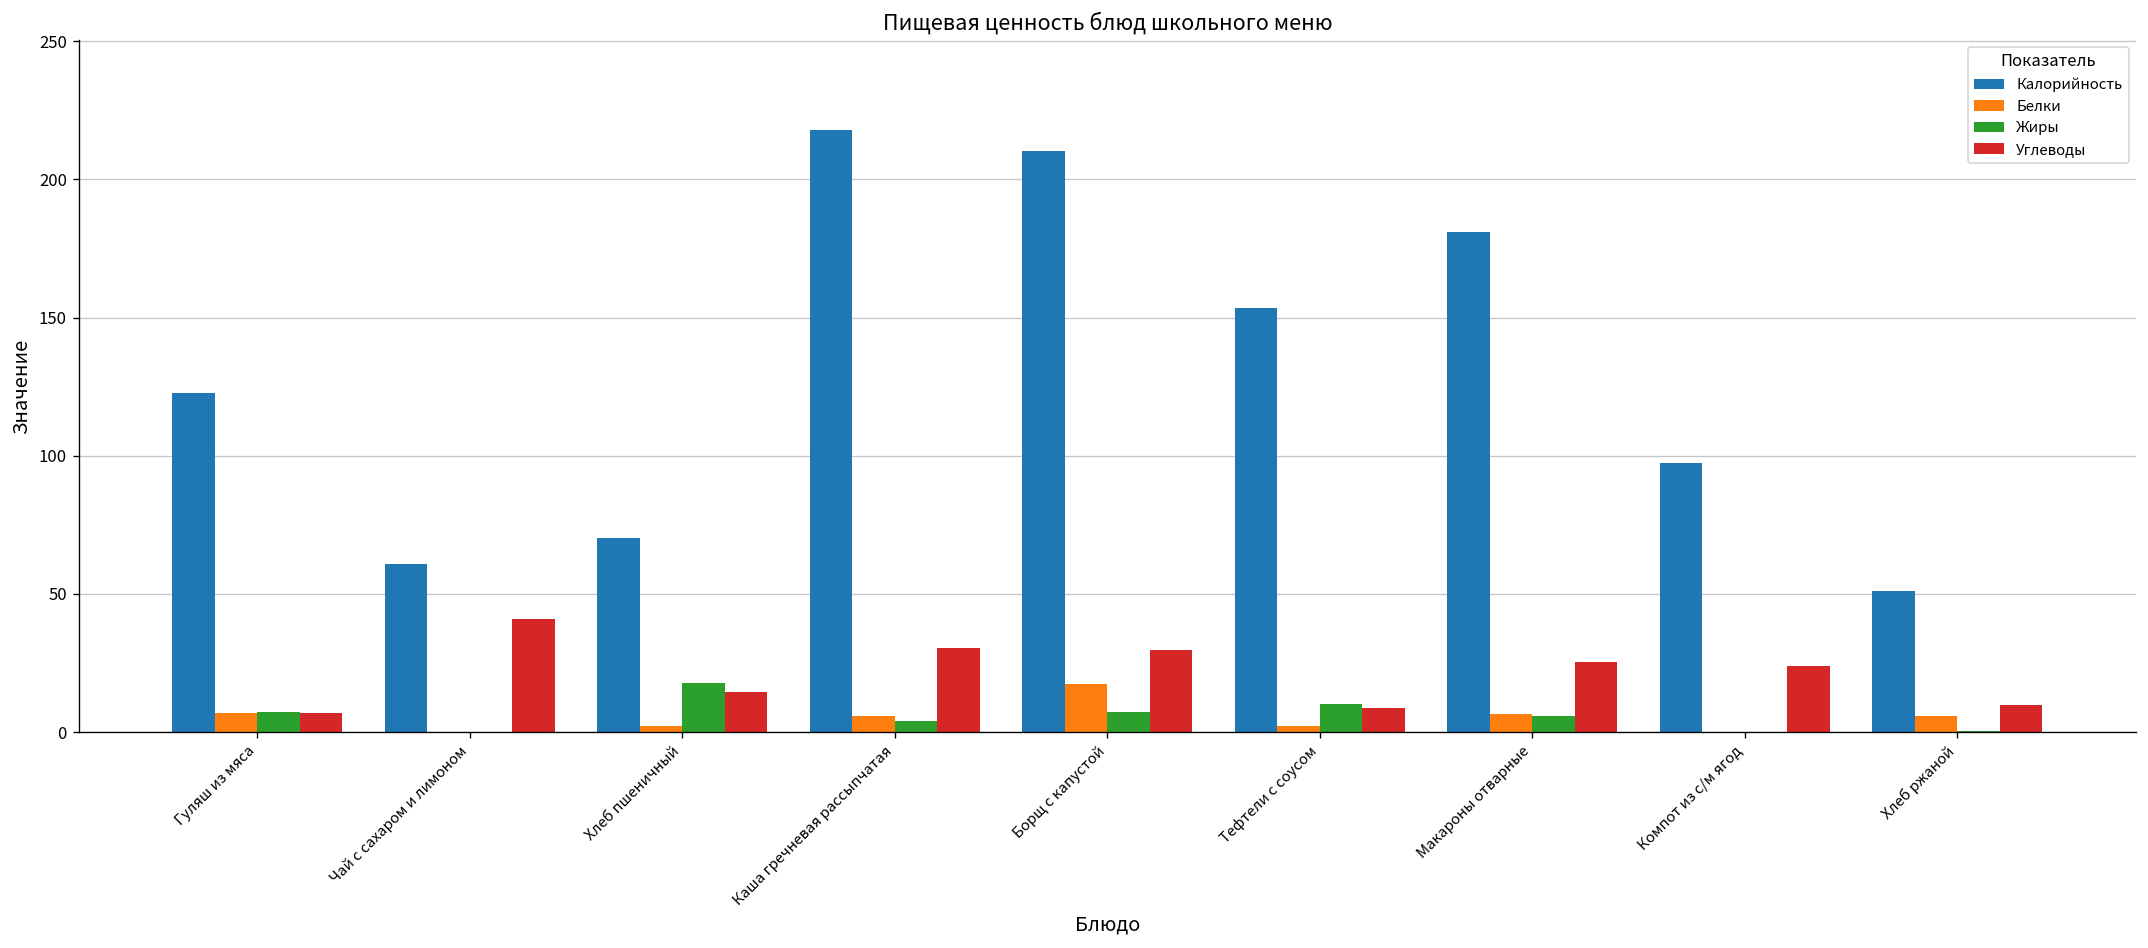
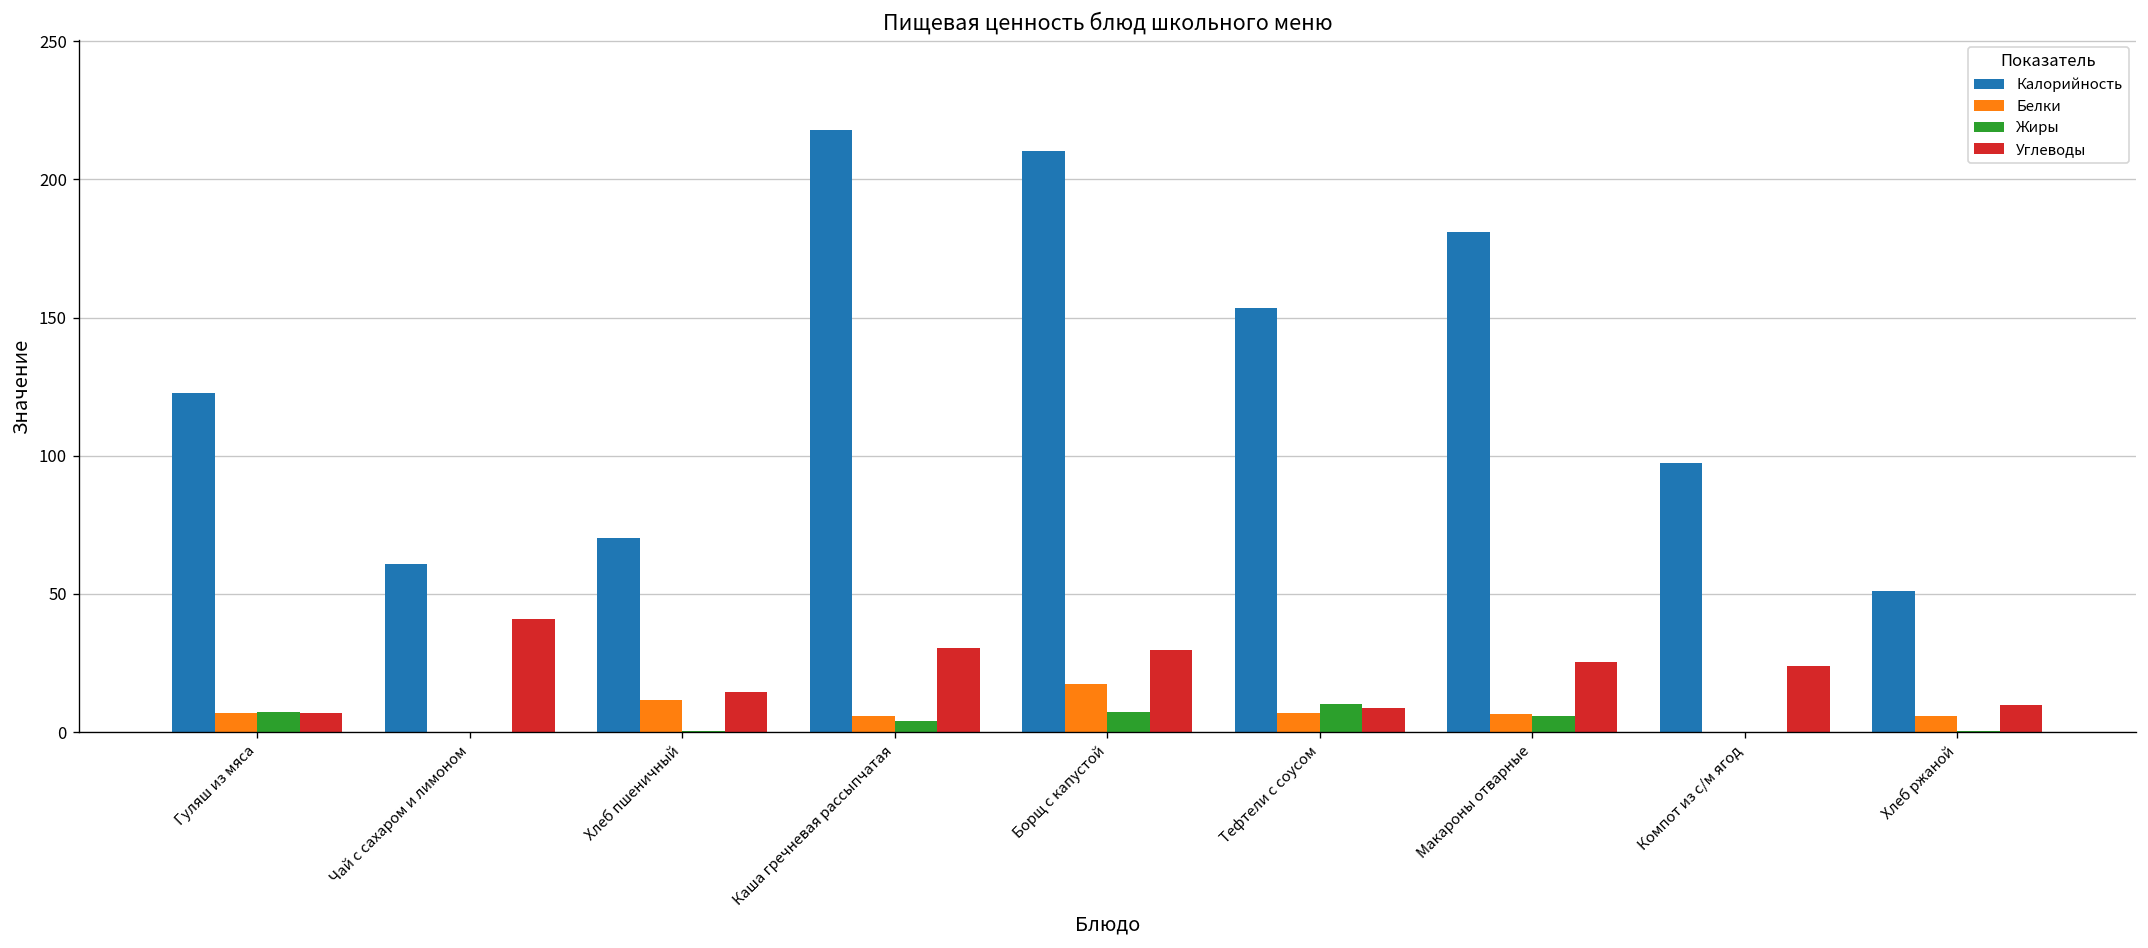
  {
    "Калорийность": {
      "Гуляш из мяса": 123,
      "Чай с сахаром и лимоном": 61,
      "Хлеб пшеничный": 70,
      "Каша гречневая рассыпчатая": 218,
      "Борщ с капустой": 210,
      "Тефтели с соусом": 153,
      "Макароны отварные": 181,
      "Компот из с/м ягод": 97,
      "Хлеб ржаной": 51
    },
    "Белки": {
      "Гуляш из мяса": 7,
-     "Хлеб пшеничный": 2,
+     "Хлеб пшеничный": 12,
      "Каша гречневая рассыпчатая": 6,
      "Борщ с капустой": 18,
-     "Тефтели с соусом": 2,
+     "Тефтели с соусом": 7,
      "Макароны отварные": 7,
      "Хлеб ржаной": 6
    },
    "Жиры": {
      "Гуляш из мяса": 7,
      "Чай с сахаром и лимоном": 0,
-     "Хлеб пшеничный": 18,
+     "Хлеб пшеничный": 0,
      "Каша гречневая рассыпчатая": 4,
      "Борщ с капустой": 7,
      "Тефтели с соусом": 10,
      "Макароны отварные": 6
    },
    "Углеводы": {
      "Гуляш из мяса": 7,
      "Чай с сахаром и лимоном": 41,
      "Хлеб пшеничный": 14,
      "Каша гречневая рассыпчатая": 30,
      "Борщ с капустой": 30,
      "Тефтели с соусом": 9,
      "Макароны отварные": 25,
      "Компот из с/м ягод": 24,
      "Хлеб ржаной": 10
    }
  }
